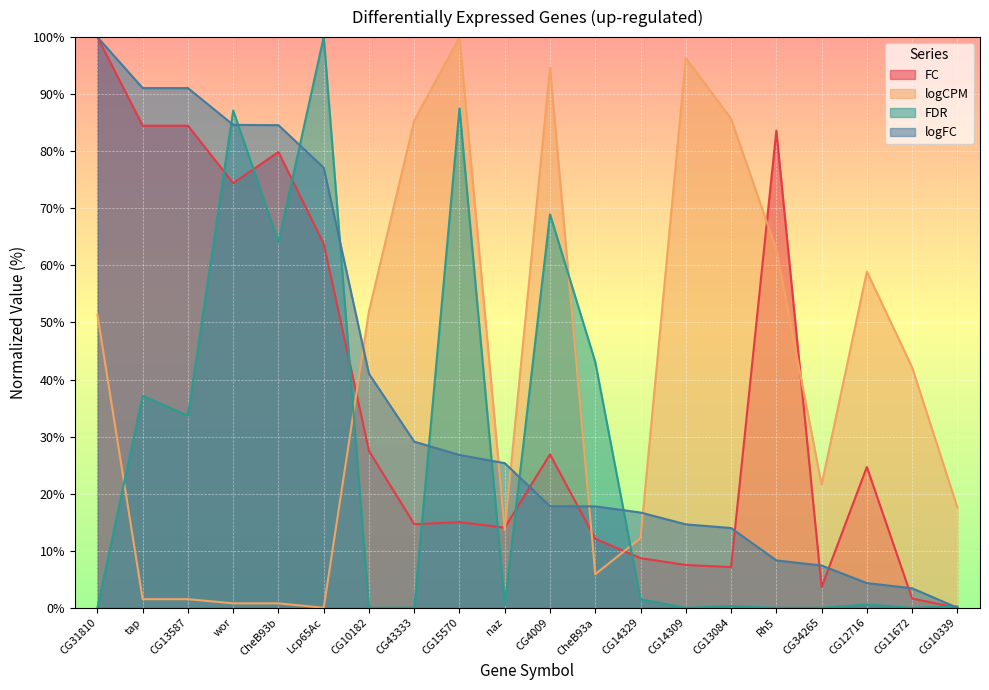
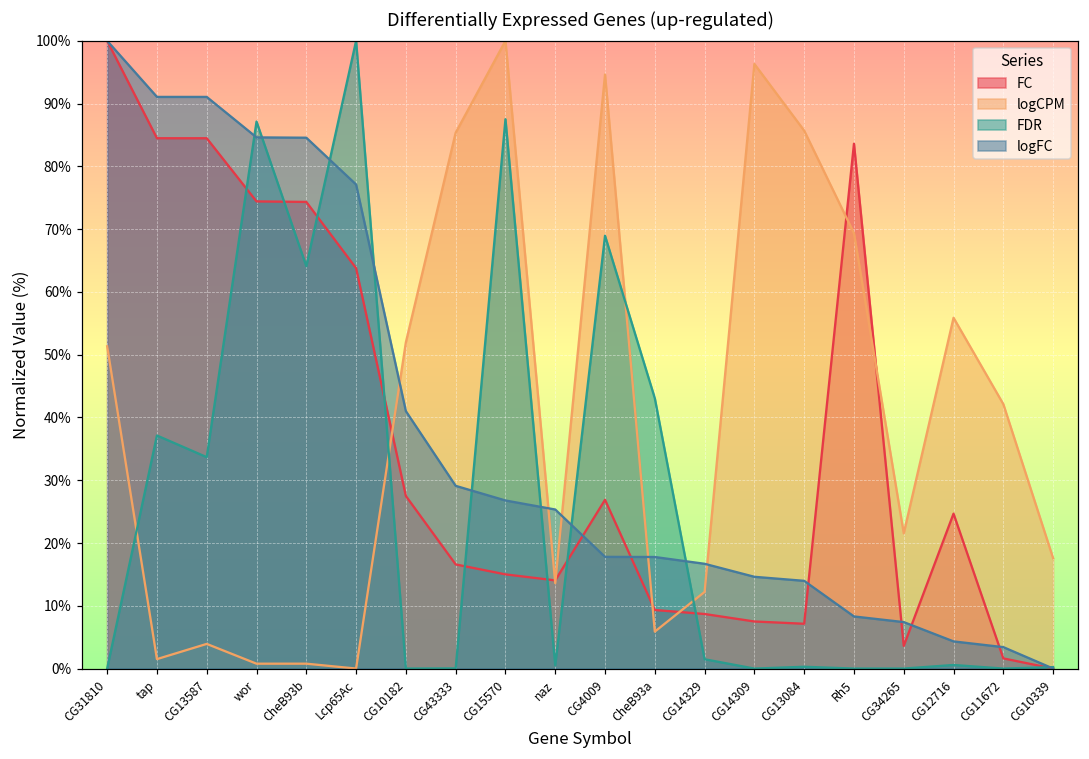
  {
    "FC": {
      "tap": "84%",
      "CG13587": "84%",
      "wor": "74%",
-     "CheB93b": "80%",
+     "CheB93b": "74%",
      "Lcp65Ac": "64%",
      "CG10182": "27%",
-     "CG43333": "15%",
+     "CG43333": "17%",
      "CG15570": "15%",
      "CG4009": "27%",
-     "CheB93a": "12%",
+     "CheB93a": "9%",
      "CG14329": "9%",
      "CG14309": "7%",
      "CG13084": "7%",
      "Rh5": "84%",
      "CG34265": "4%",
      "CG12716": "25%",
      "CG11672": "2%"
    },
    "logCPM": {
      "CG31810": "51%",
      "tap": "2%",
-     "CG13587": "2%",
+     "CG13587": "4%",
      "wor": "1%",
      "CheB93b": "1%",
      "Lcp65Ac": "0%",
      "CG10182": "52%",
      "CG43333": "85%",
      "CG15570": "100%",
      "CG4009": "95%",
      "CheB93a": "6%",
      "CG14329": "12%",
      "CG14309": "96%",
      "CG13084": "86%",
-     "Rh5": "63%",
+     "Rh5": "69%",
      "CG34265": "22%",
-     "CG12716": "59%",
+     "CG12716": "56%",
      "CG11672": "42%",
      "CG10339": "18%"
    }
  }
